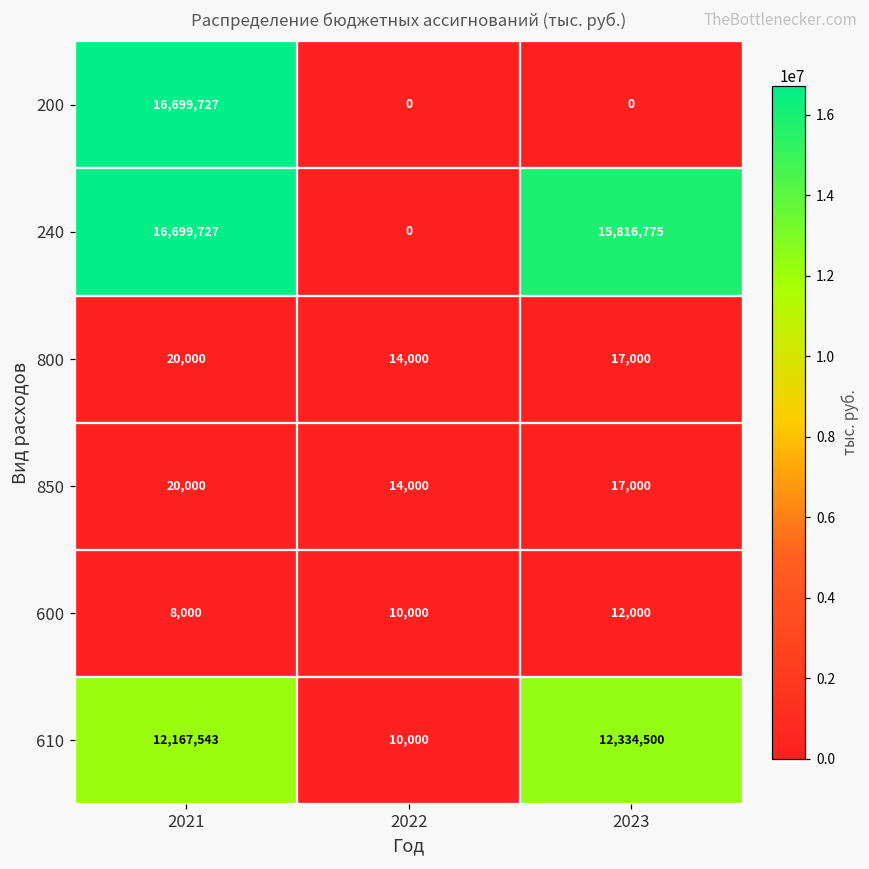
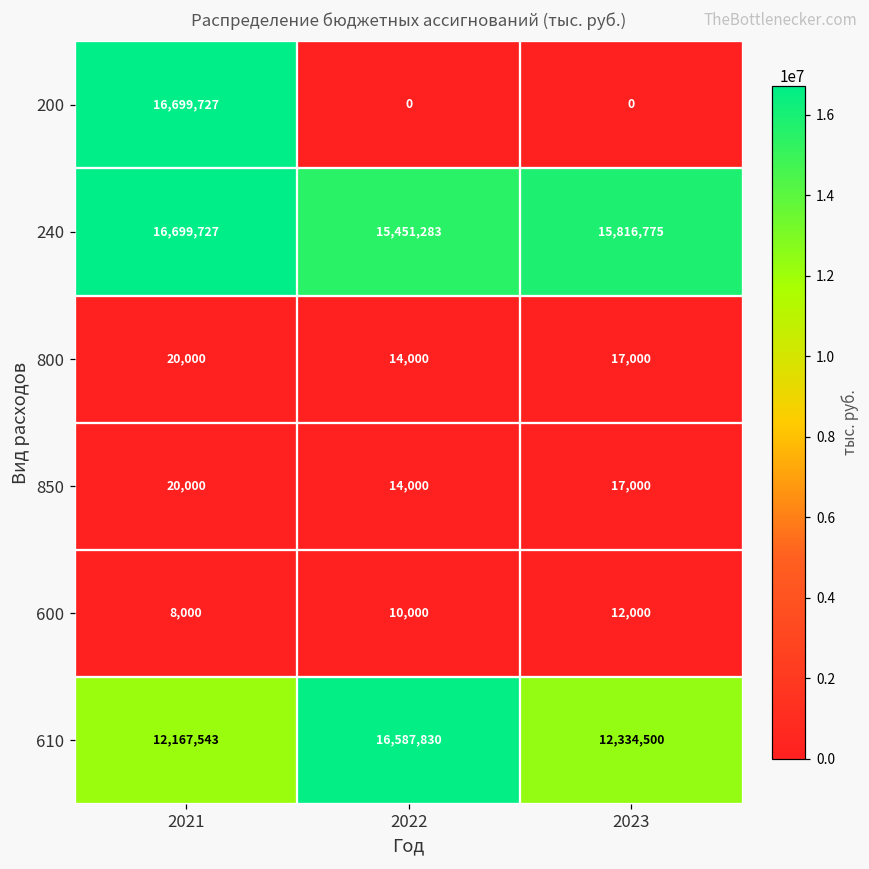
  {
    "200": {
      "2021": "16,699,727",
      "2022": "0",
      "2023": "0"
    },
    "240": {
      "2021": "16,699,727",
-     "2022": "0",
+     "2022": "15,451,283",
      "2023": "15,816,775"
    },
    "800": {
      "2021": "20,000",
      "2022": "14,000",
      "2023": "17,000"
    },
    "850": {
      "2021": "20,000",
      "2022": "14,000",
      "2023": "17,000"
    },
    "600": {
      "2021": "8,000",
      "2022": "10,000",
      "2023": "12,000"
    },
    "610": {
      "2021": "12,167,543",
-     "2022": "10,000",
+     "2022": "16,587,830",
      "2023": "12,334,500"
    }
  }
